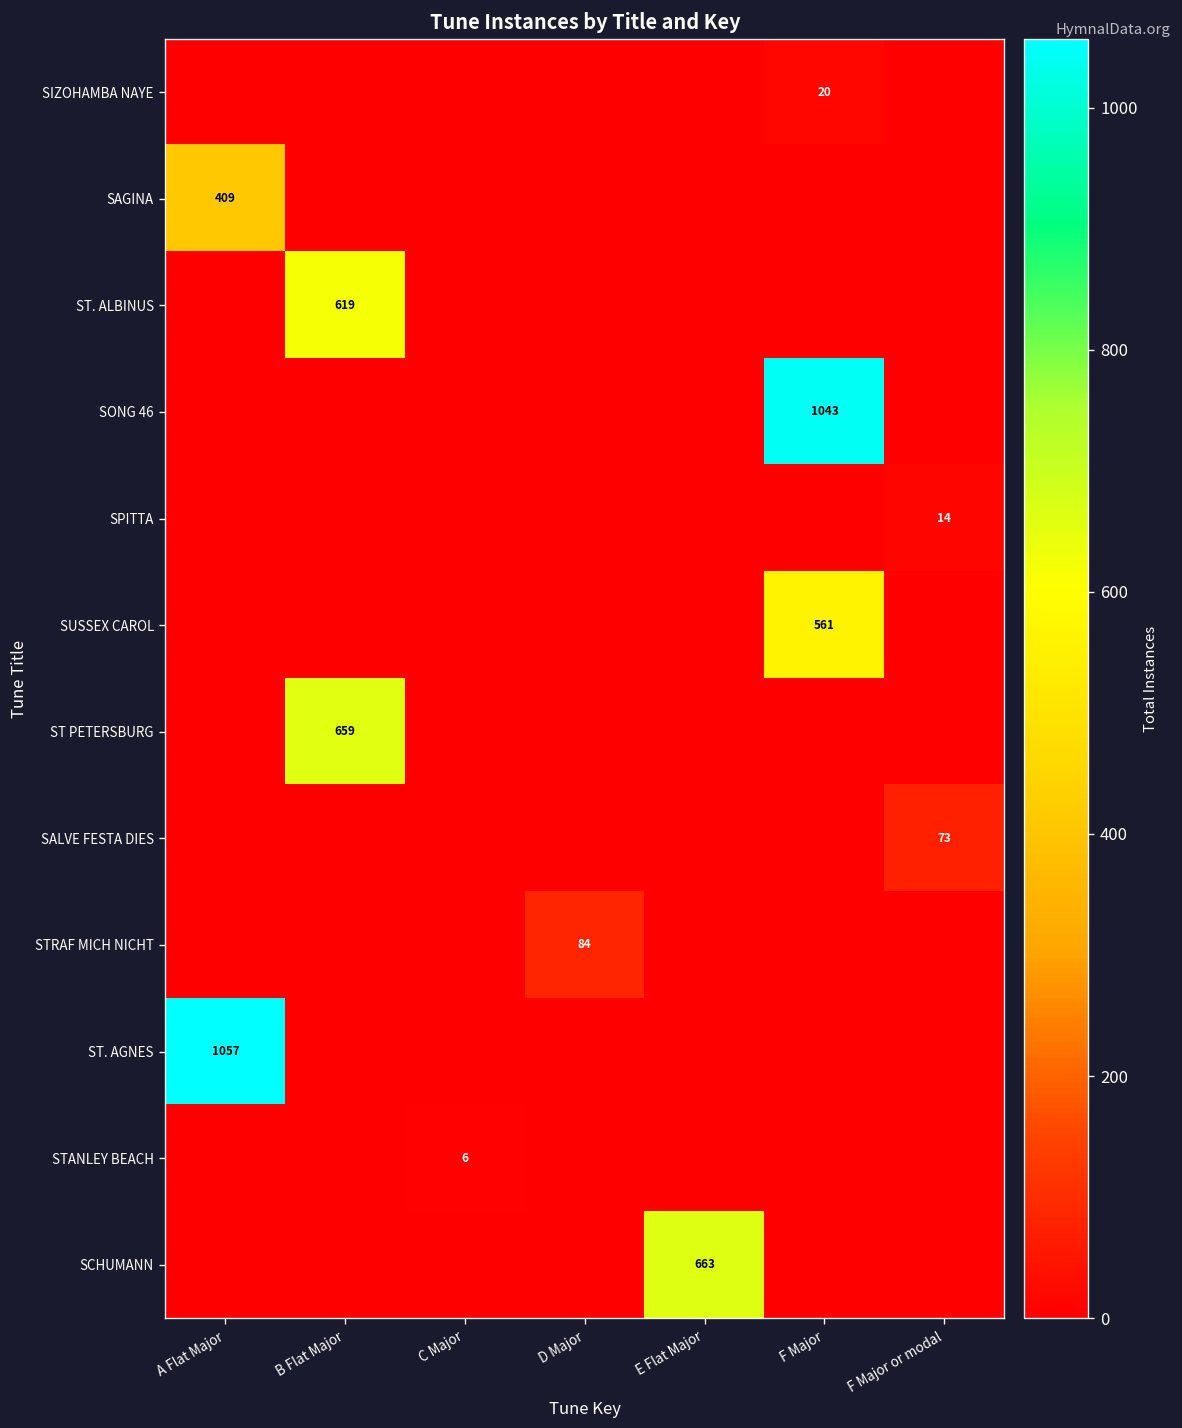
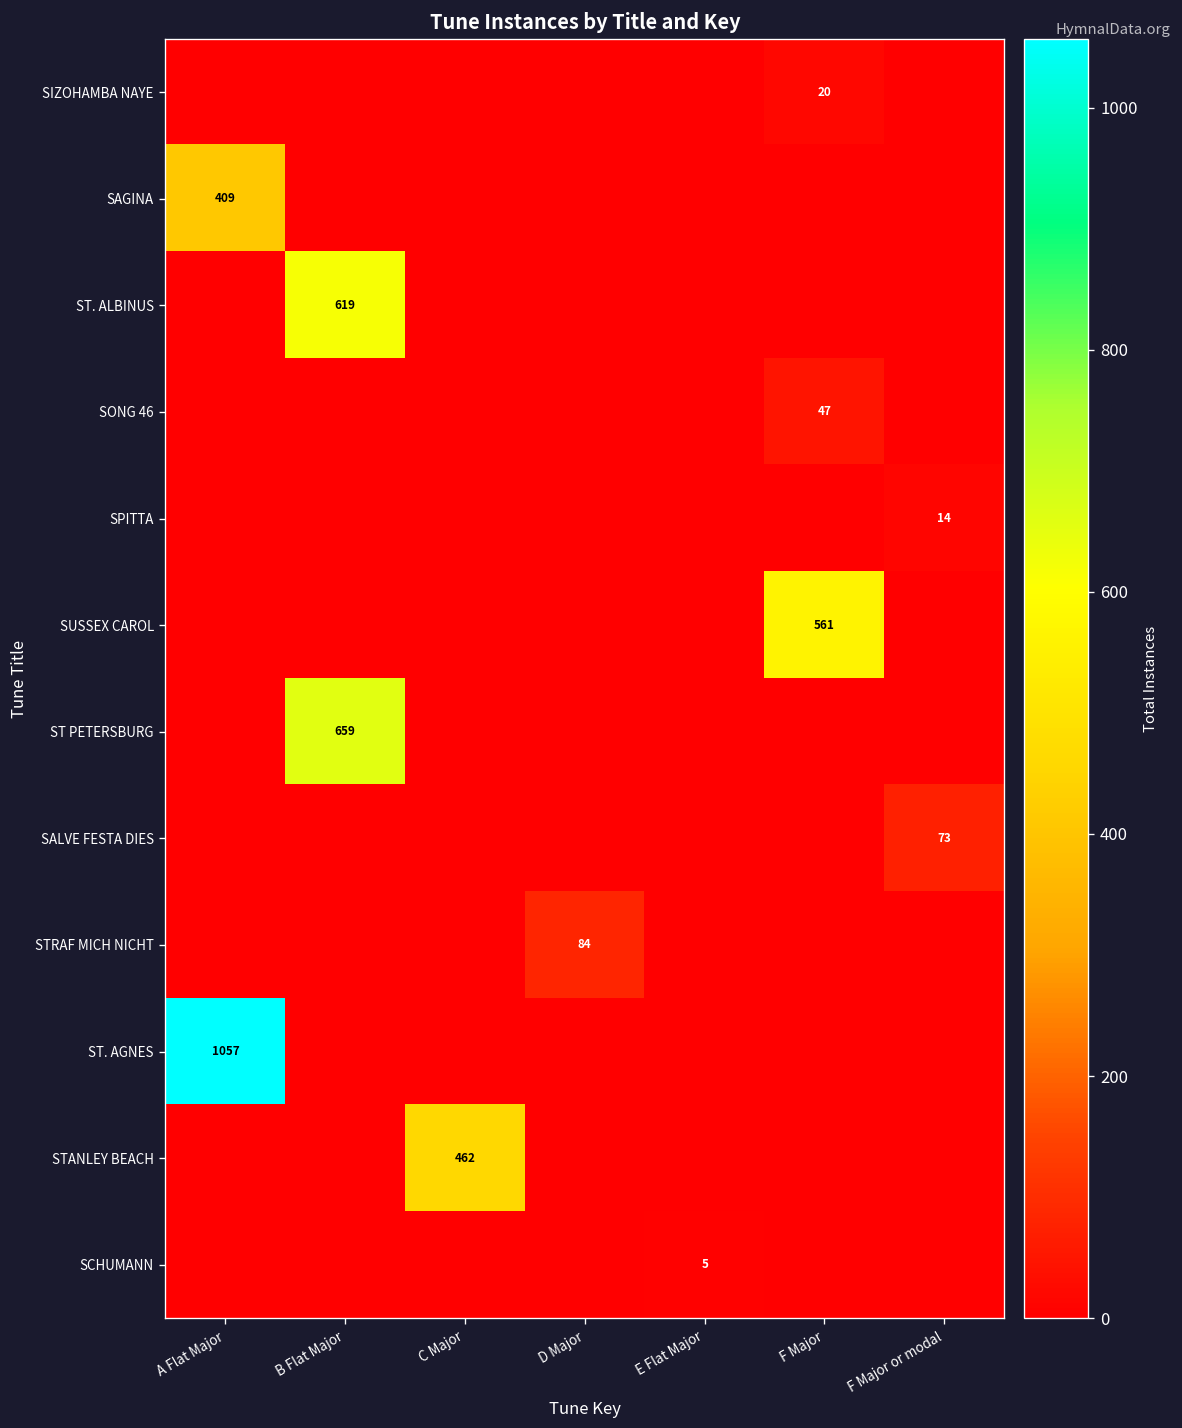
  {
    "SIZOHAMBA NAYE": {
      "F Major": 20
    },
    "SAGINA": {
      "A Flat Major": 409
    },
    "ST. ALBINUS": {
      "B Flat Major": 619
    },
    "SONG 46": {
-     "F Major": 1043
+     "F Major": 47
    },
    "SPITTA": {
      "F Major or modal": 14
    },
    "SUSSEX CAROL": {
      "F Major": 561
    },
    "ST PETERSBURG": {
      "B Flat Major": 659
    },
    "SALVE FESTA DIES": {
      "F Major or modal": 73
    },
    "STRAF MICH NICHT": {
      "D Major": 84
    },
    "ST. AGNES": {
      "A Flat Major": 1057
    },
    "STANLEY BEACH": {
-     "C Major": 6
+     "C Major": 462
    },
    "SCHUMANN": {
-     "E Flat Major": 663
+     "E Flat Major": 5
    }
  }
